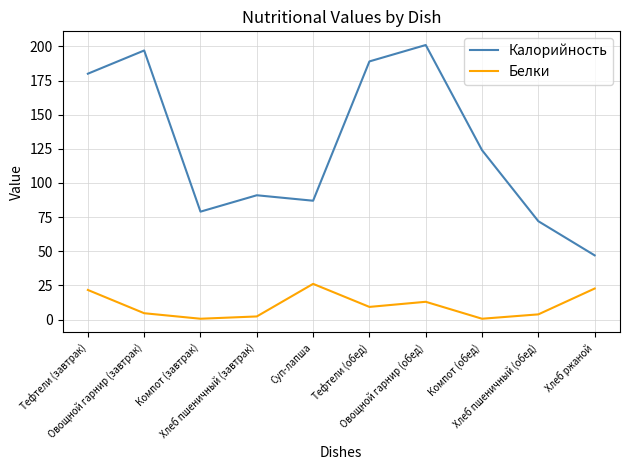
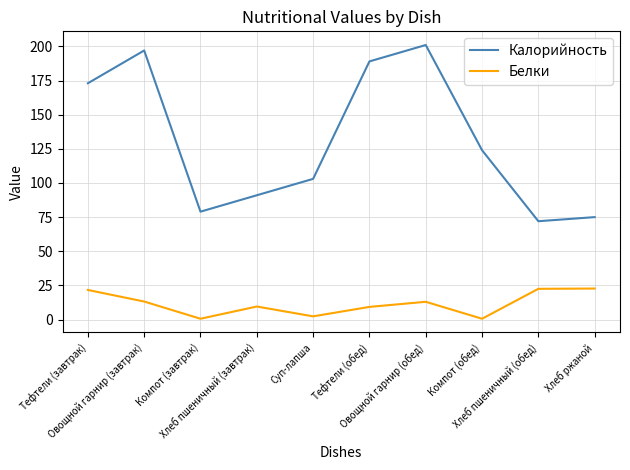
  {
    "Калорийность": {
-     "Тефтели (завтрак)": 180,
+     "Тефтели (завтрак)": 173,
      "Овощной гарнир (завтрак)": 197,
      "Компот (завтрак)": 79,
      "Хлеб пшеничный (завтрак)": 91,
-     "Суп-лапша": 87,
+     "Суп-лапша": 103,
      "Тефтели (обед)": 189,
      "Овощной гарнир (обед)": 201,
      "Компот (обед)": 124,
      "Хлеб пшеничный (обед)": 72,
-     "Хлеб ржаной": 47
+     "Хлеб ржаной": 75
    },
    "Белки": {
      "Тефтели (завтрак)": 22,
-     "Овощной гарнир (завтрак)": 5,
+     "Овощной гарнир (завтрак)": 13,
      "Компот (завтрак)": 1,
-     "Хлеб пшеничный (завтрак)": 2,
-     "Суп-лапша": 26,
+     "Хлеб пшеничный (завтрак)": 10,
+     "Суп-лапша": 2,
      "Тефтели (обед)": 9,
      "Овощной гарнир (обед)": 13,
      "Компот (обед)": 1,
-     "Хлеб пшеничный (обед)": 4,
+     "Хлеб пшеничный (обед)": 23,
      "Хлеб ржаной": 23
    }
  }
